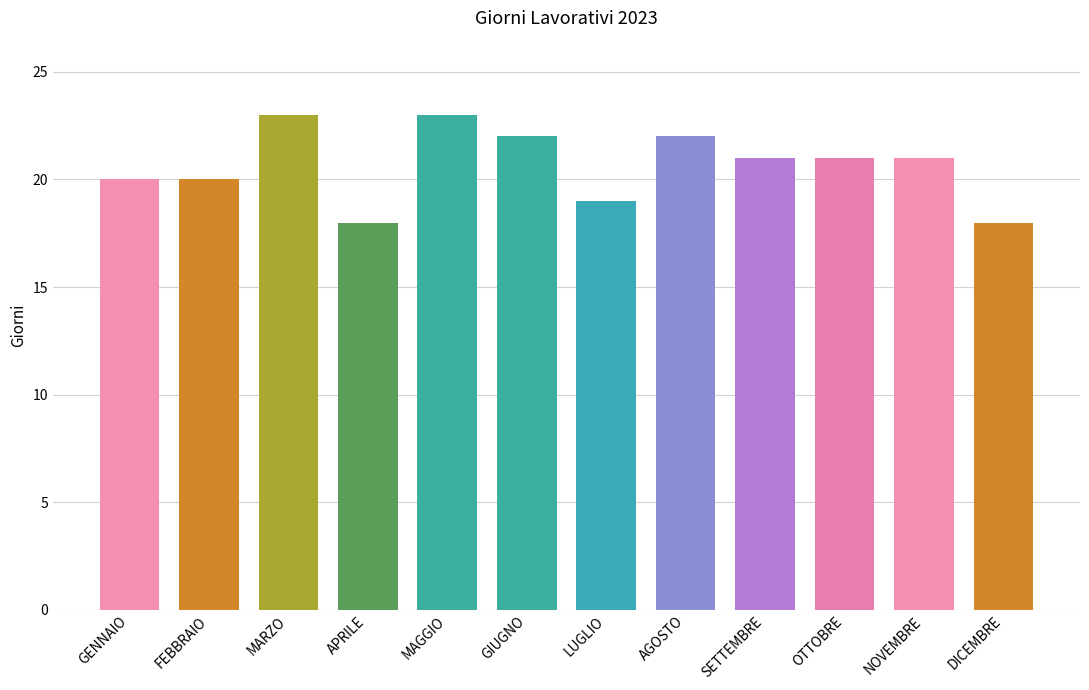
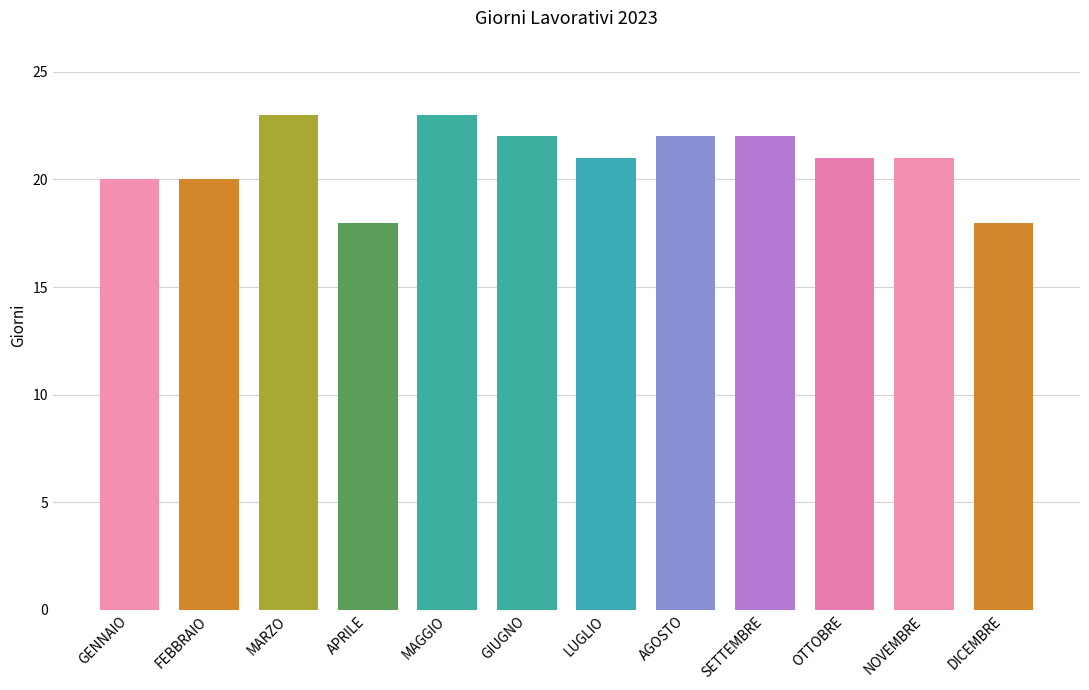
  {
    "GENNAIO": 20,
    "FEBBRAIO": 20,
    "MARZO": 23,
    "APRILE": 18,
    "MAGGIO": 23,
    "GIUGNO": 22,
-   "LUGLIO": 19,
+   "LUGLIO": 21,
    "AGOSTO": 22,
-   "SETTEMBRE": 21,
+   "SETTEMBRE": 22,
    "OTTOBRE": 21,
    "NOVEMBRE": 21,
    "DICEMBRE": 18
  }
